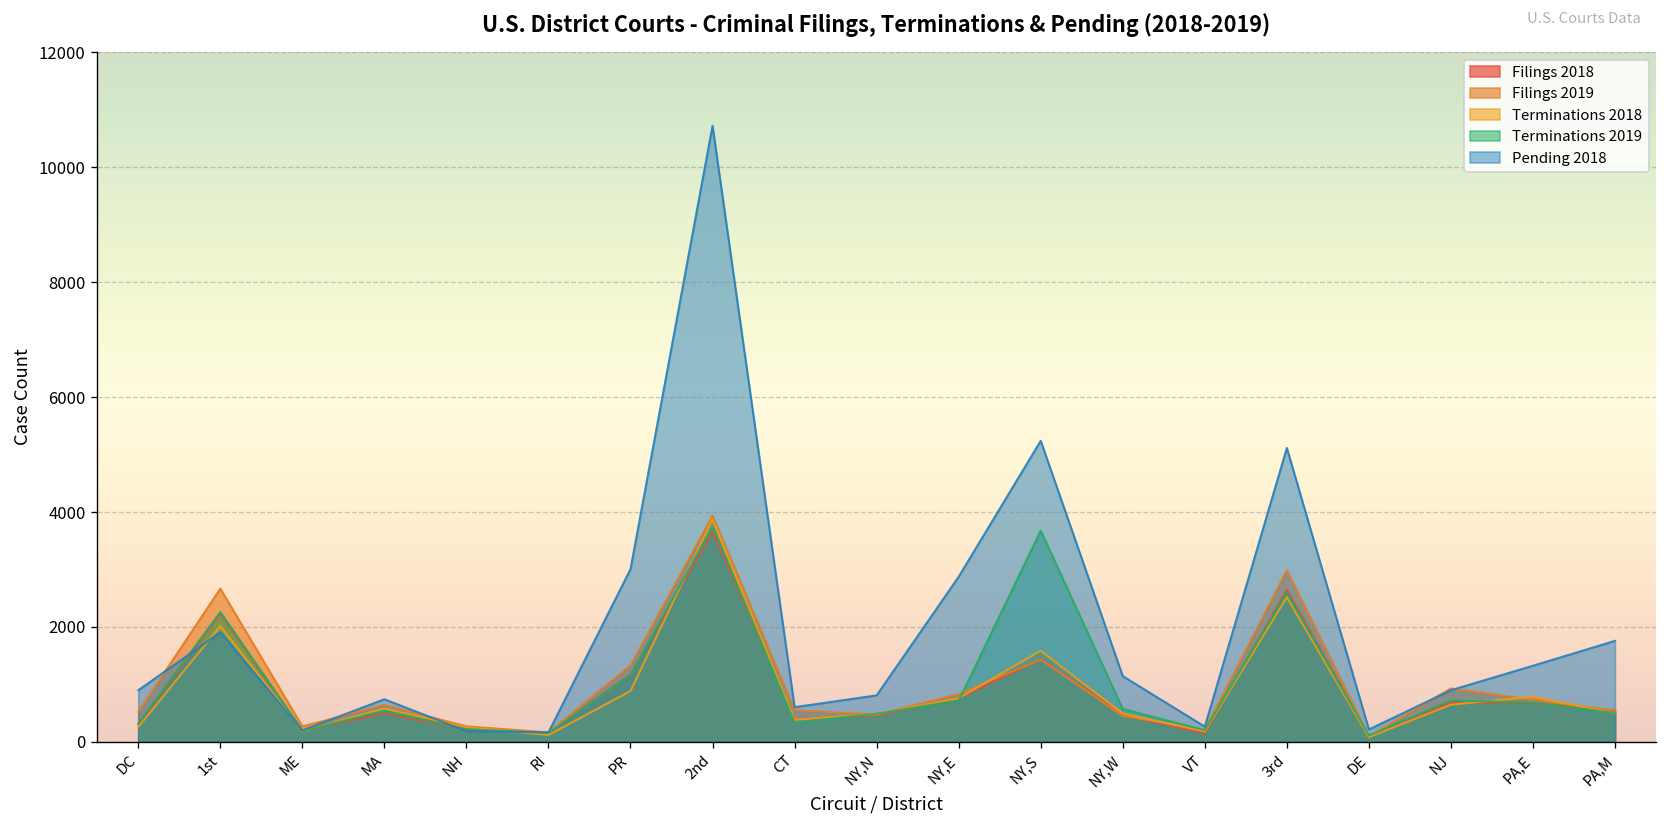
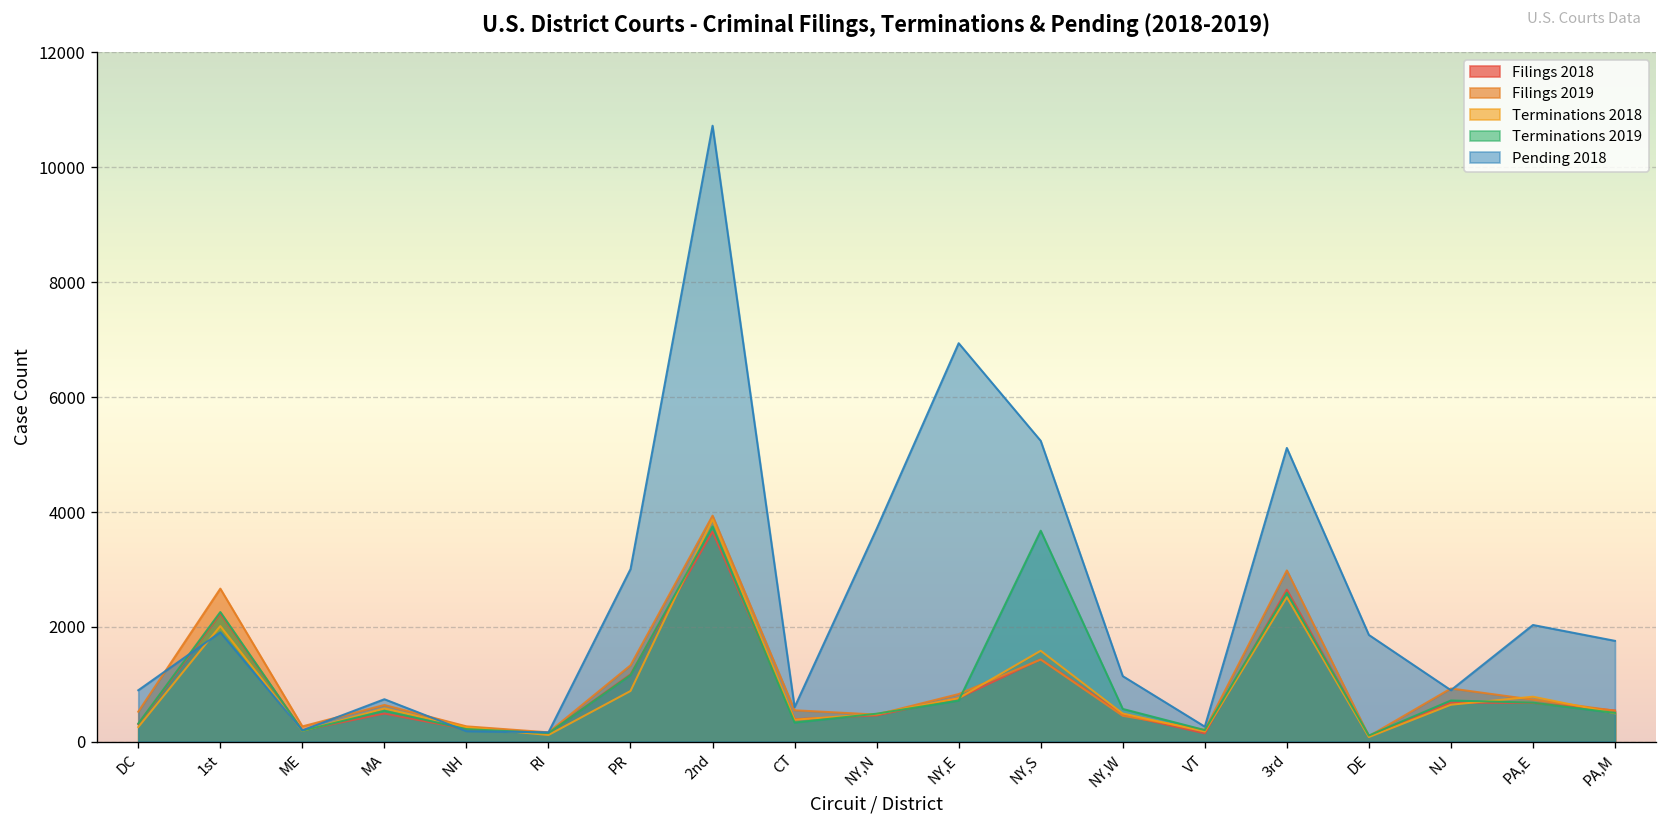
  {
    "Terminations 2019": {
      "2nd": 3700,
      "NY,S": 3700,
      "NY,W": 600
    },
    "Pending 2018": {
      "DC": 900,
      "1st": 1900,
      "MA": 700,
      "PR": 3000,
      "2nd": 10700,
      "CT": 600,
-     "NY,N": 800,
-     "NY,E": 2900,
+     "NY,N": 3700,
+     "NY,E": 6900,
      "NY,S": 5200,
      "NY,W": 1100,
      "VT": 300,
      "3rd": 5100,
-     "DE": 200,
-     "PA,E": 1300,
+     "DE": 1900,
+     "PA,E": 2000,
      "PA,M": 1800
    }
  }
